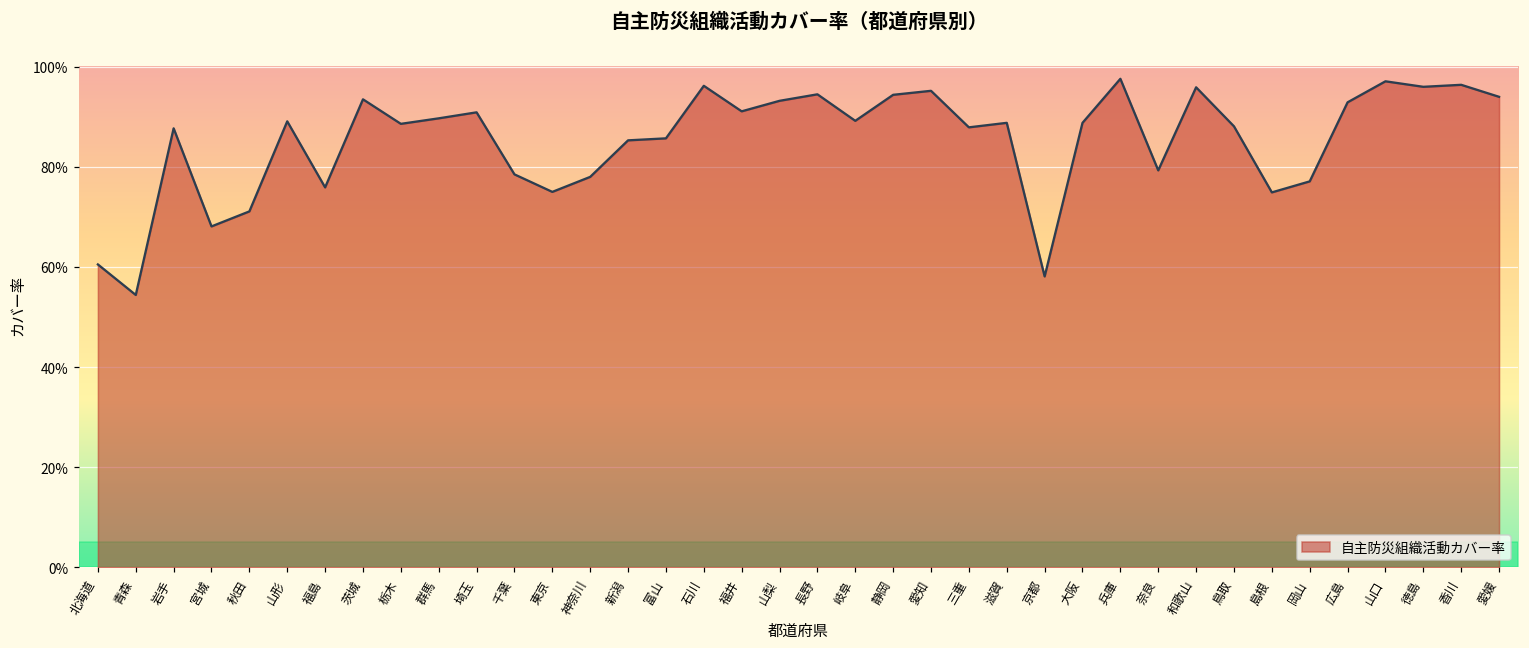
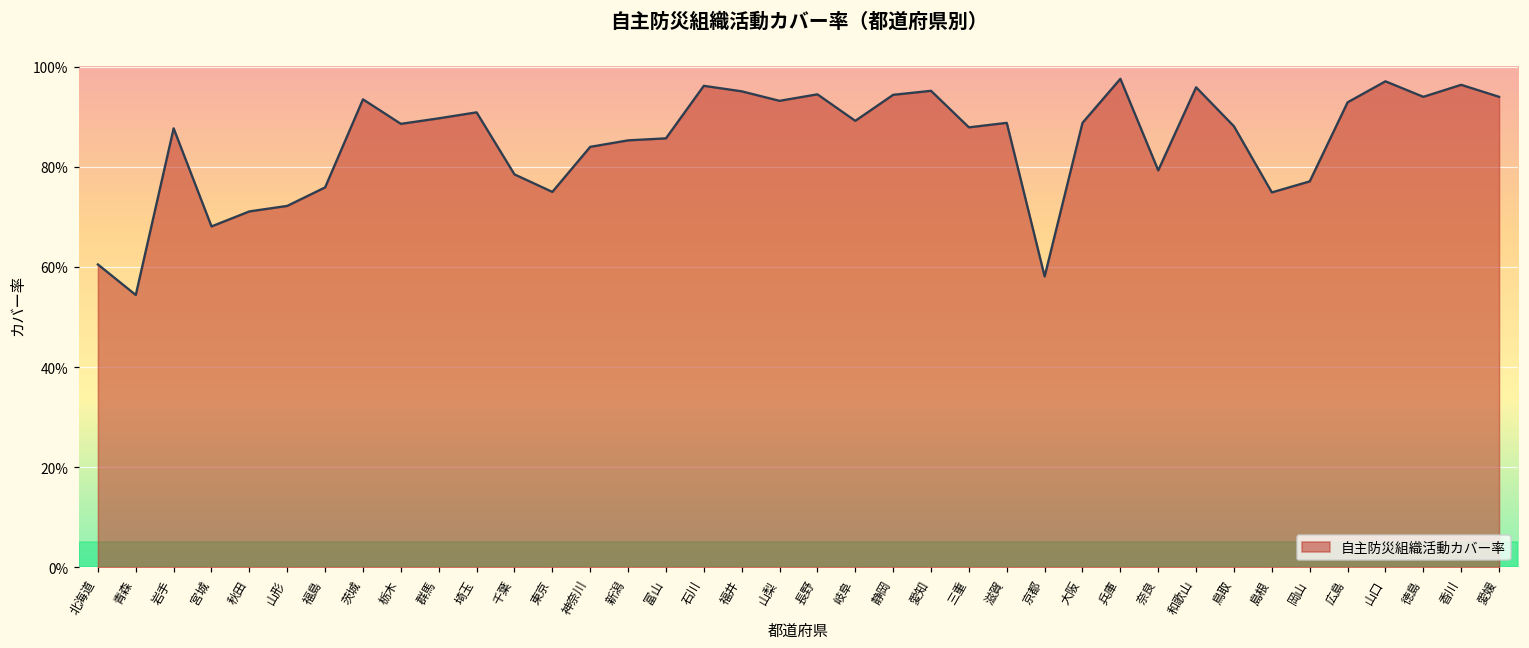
  {
    "北海道": "61%",
    "青森": "54%",
    "岩手": "88%",
    "宮城": "68%",
    "秋田": "71%",
-   "山形": "89%",
+   "山形": "72%",
    "福島": "76%",
    "茨城": "94%",
    "栃木": "89%",
    "群馬": "90%",
    "埼玉": "91%",
    "千葉": "79%",
    "東京": "75%",
-   "神奈川": "78%",
+   "神奈川": "84%",
    "新潟": "85%",
    "富山": "86%",
    "石川": "96%",
-   "福井": "91%",
+   "福井": "95%",
    "山梨": "93%",
    "長野": "95%",
    "岐阜": "89%",
    "静岡": "94%",
    "愛知": "95%",
    "三重": "88%",
    "滋賀": "89%",
    "京都": "58%",
    "大阪": "89%",
    "兵庫": "98%",
    "奈良": "79%",
    "和歌山": "96%",
    "鳥取": "88%",
    "島根": "75%",
    "岡山": "77%",
    "広島": "93%",
    "山口": "97%",
-   "徳島": "96%",
+   "徳島": "94%",
    "香川": "96%",
    "愛媛": "94%"
  }
